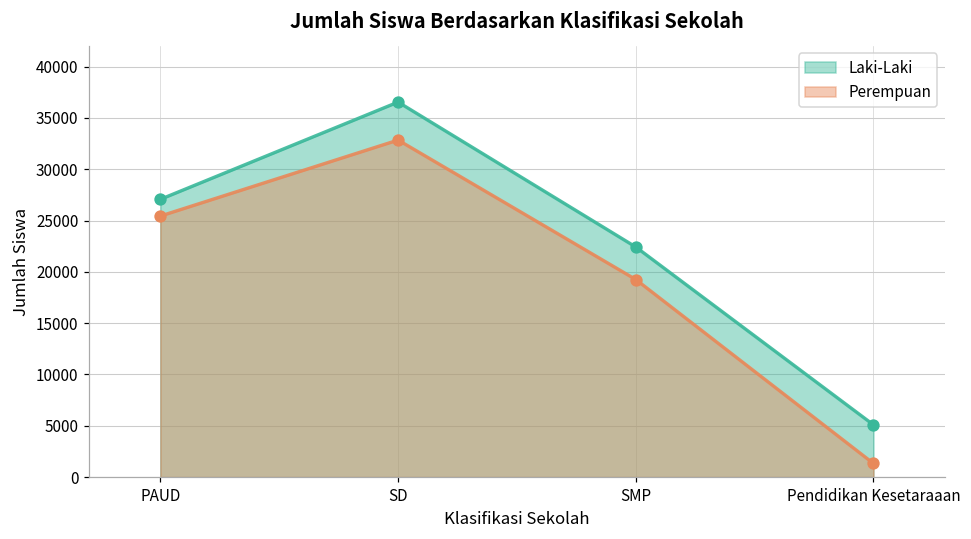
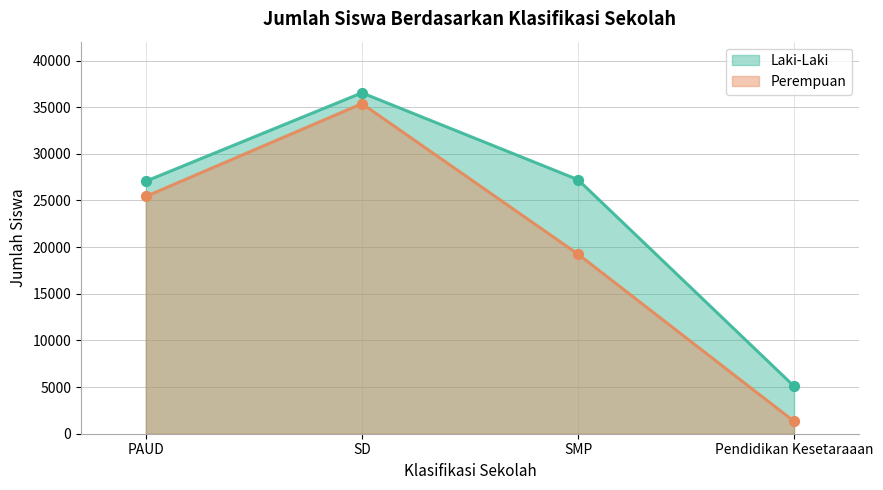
  {
    "Laki-Laki": {
      "PAUD": 27000,
      "SD": 37000,
-     "SMP": 22000,
+     "SMP": 27000,
      "Pendidikan Kesetaraaan": 5000
    },
    "Perempuan": {
      "PAUD": 25000,
-     "SD": 33000,
+     "SD": 35000,
      "SMP": 19000,
      "Pendidikan Kesetaraaan": 1000
    }
  }
